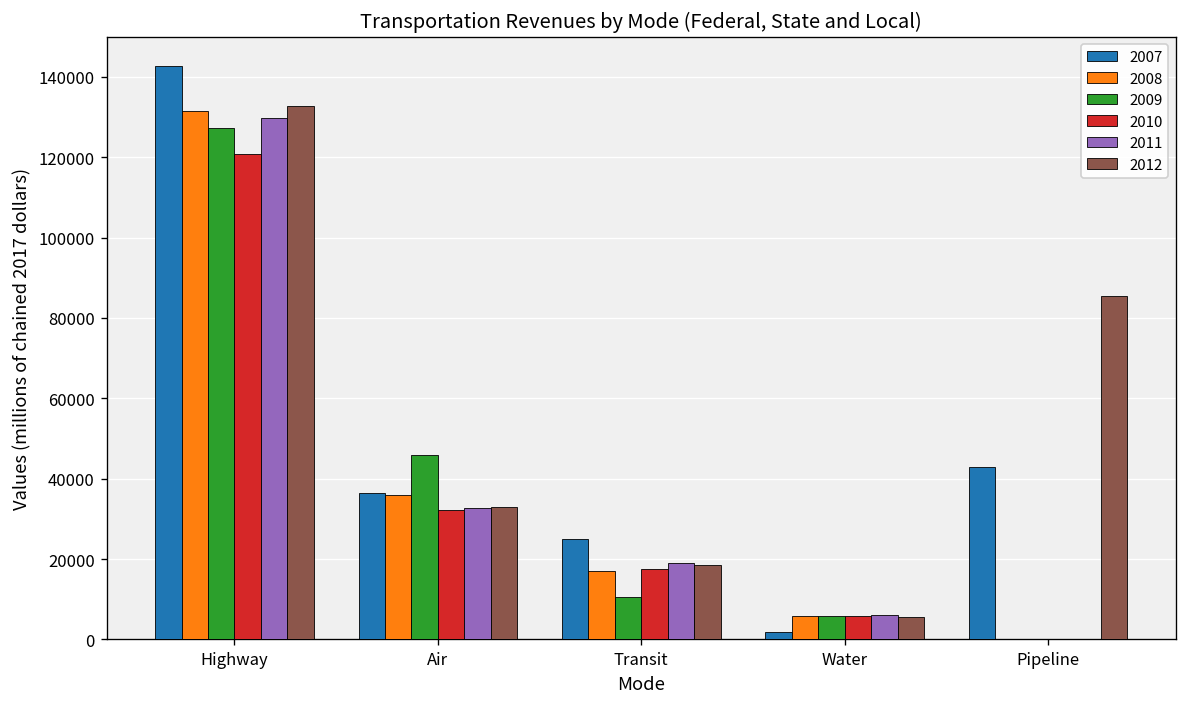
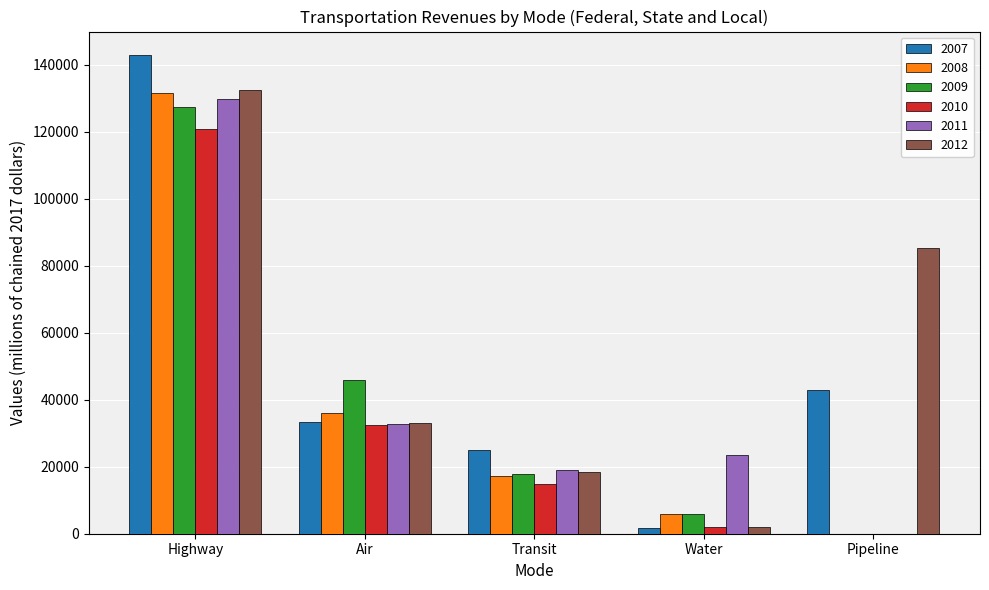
  {
    "2007": {
      "Highway": 143000,
-     "Air": 36000,
+     "Air": 33000,
      "Transit": 25000,
      "Water": 2000,
      "Pipeline": 43000
    },
    "2008": {
      "Highway": 131000,
      "Air": 36000,
      "Transit": 17000,
      "Water": 6000
    },
    "2009": {
      "Highway": 127000,
      "Air": 46000,
-     "Transit": 10000,
+     "Transit": 18000,
      "Water": 6000
    },
    "2010": {
      "Highway": 121000,
      "Air": 32000,
-     "Transit": 18000,
-     "Water": 6000
+     "Transit": 15000,
+     "Water": 2000
    },
    "2011": {
      "Highway": 130000,
      "Air": 33000,
      "Transit": 19000,
-     "Water": 6000
+     "Water": 23000
    },
    "2012": {
      "Highway": 133000,
      "Air": 33000,
      "Transit": 19000,
-     "Water": 6000,
+     "Water": 2000,
      "Pipeline": 85000
    }
  }
